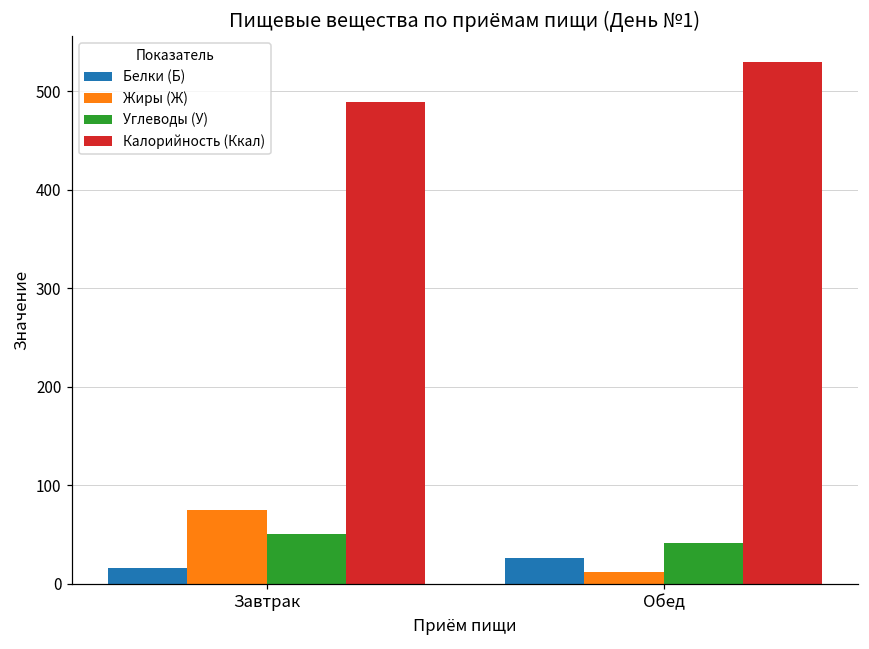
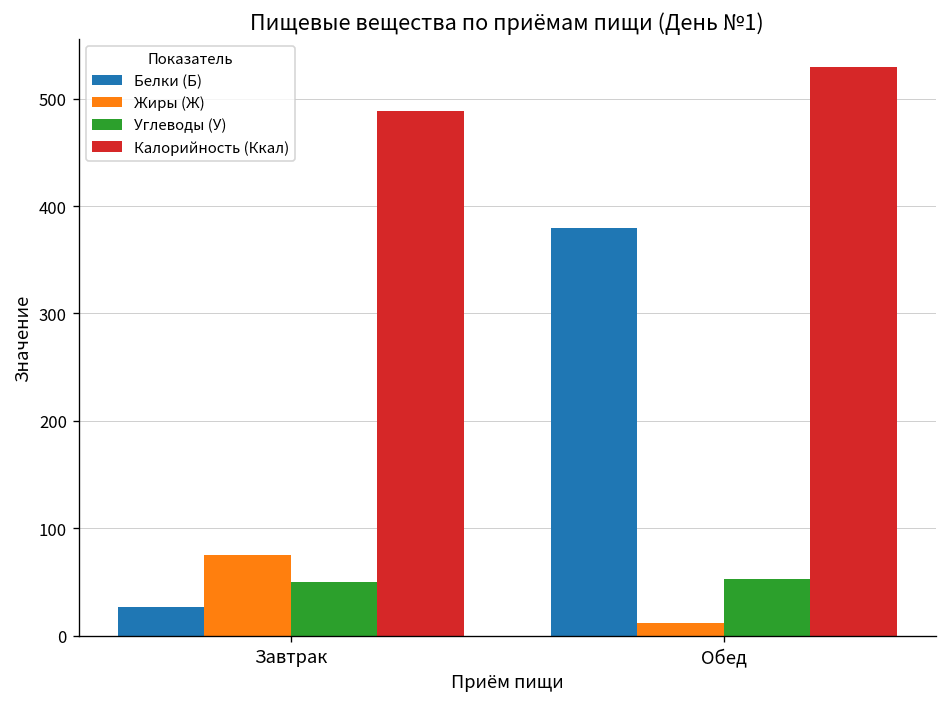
  {
    "Белки (Б)": {
-     "Завтрак": 20,
-     "Обед": 30
+     "Завтрак": 30,
+     "Обед": 380
    },
    "Жиры (Ж)": {
      "Завтрак": 70,
      "Обед": 10
    },
    "Углеводы (У)": {
      "Завтрак": 50,
-     "Обед": 40
+     "Обед": 50
    },
    "Калорийность (Ккал)": {
      "Завтрак": 490,
      "Обед": 530
    }
  }
